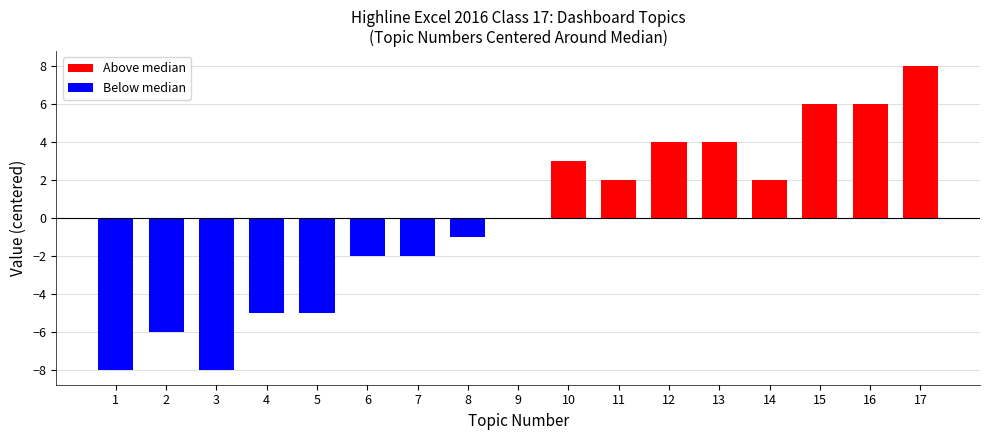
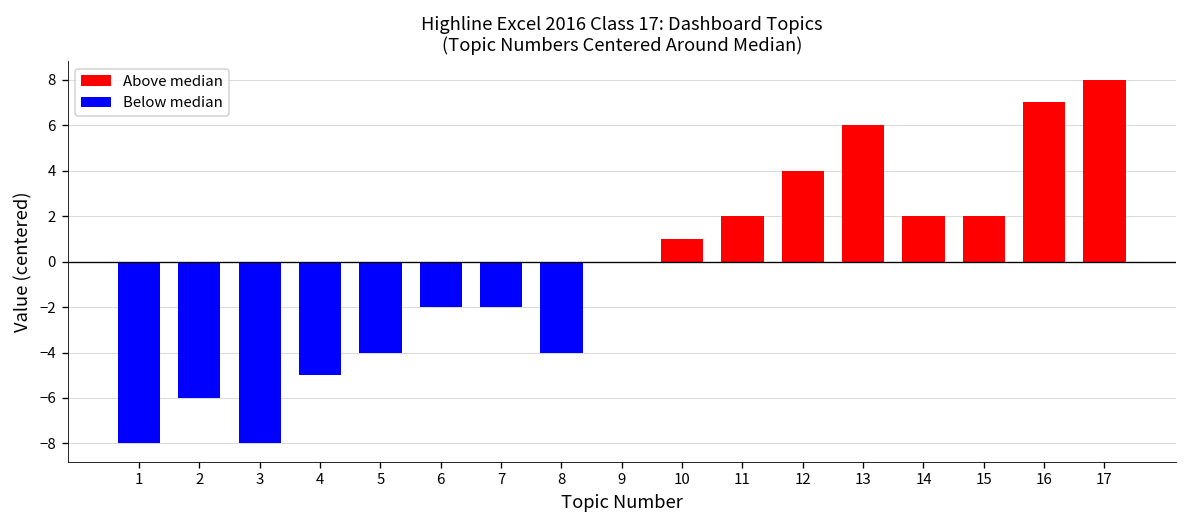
  {
    "1": -8.0,
    "2": -6.0,
    "3": -8.0,
    "4": -5.0,
-   "5": -5.0,
+   "5": -4.0,
    "6": -2.0,
    "7": -2.0,
-   "8": -1.0,
+   "8": -4.0,
    "9": 0.0,
-   "10": 3.0,
+   "10": 1.0,
    "11": 2.0,
    "12": 4.0,
-   "13": 4.0,
+   "13": 6.0,
    "14": 2.0,
-   "15": 6.0,
-   "16": 6.0,
+   "15": 2.0,
+   "16": 7.0,
    "17": 8.0
  }
